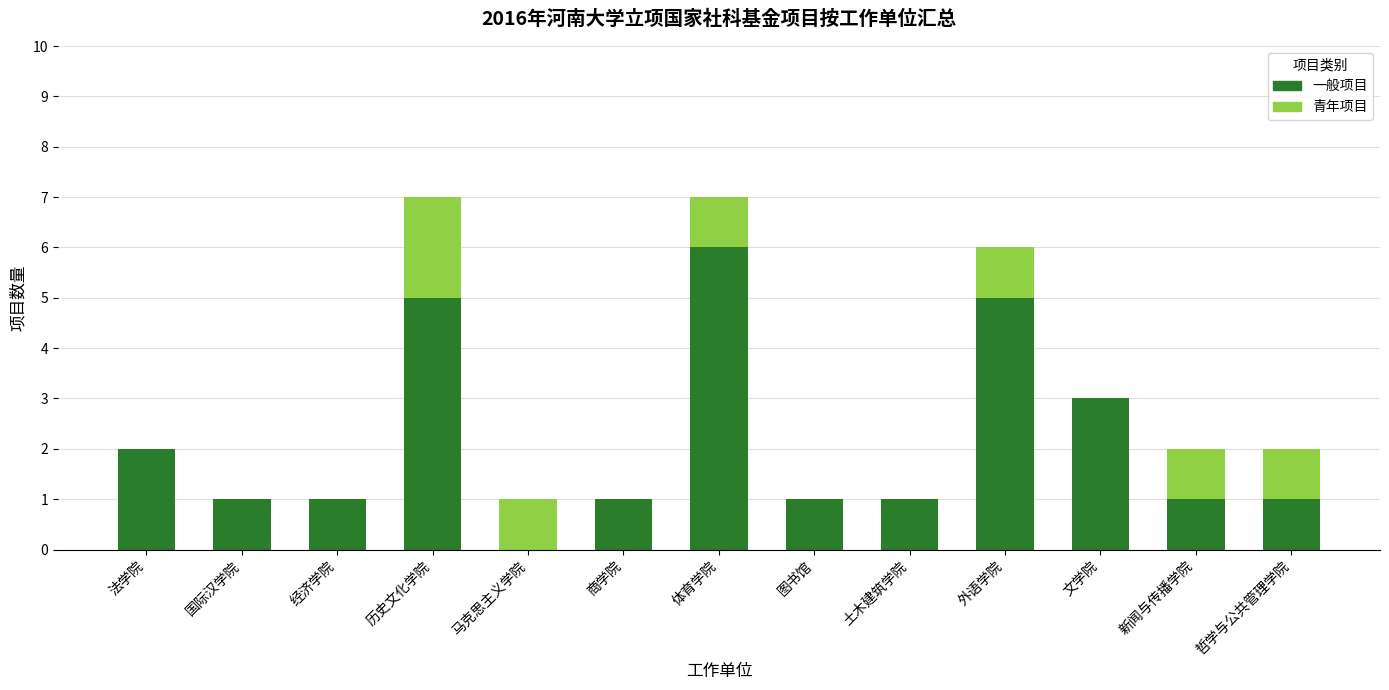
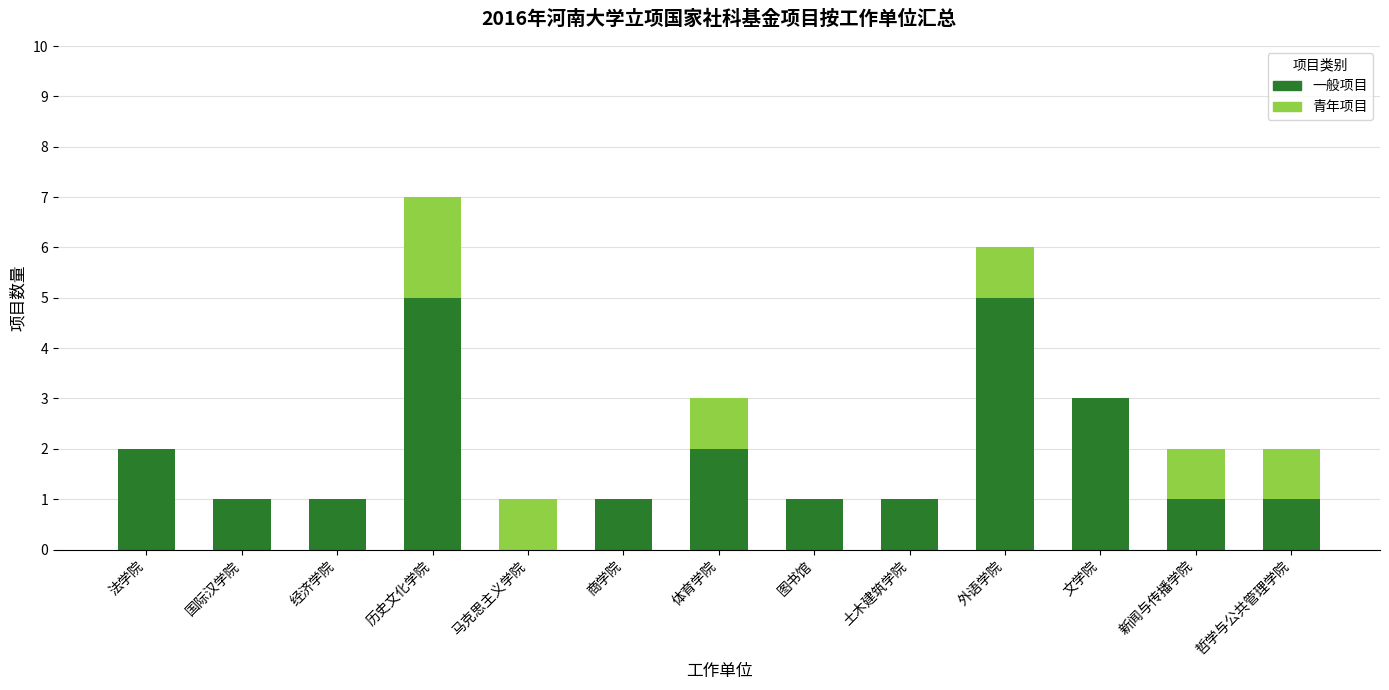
  {
    "一般项目": {
      "法学院": 2,
      "国际汉学院": 1,
      "经济学院": 1,
      "历史文化学院": 5,
      "马克思主义学院": 0,
      "商学院": 1,
-     "体育学院": 6,
+     "体育学院": 2,
      "图书馆": 1,
      "土木建筑学院": 1,
      "外语学院": 5,
      "文学院": 3,
      "新闻与传播学院": 1,
      "哲学与公共管理学院": 1
    },
    "青年项目": {
      "法学院": 0,
      "国际汉学院": 0,
      "经济学院": 0,
      "历史文化学院": 2,
      "马克思主义学院": 1,
      "商学院": 0,
      "体育学院": 1,
      "图书馆": 0,
      "土木建筑学院": 0,
      "外语学院": 1,
      "文学院": 0,
      "新闻与传播学院": 1,
      "哲学与公共管理学院": 1
    }
  }
